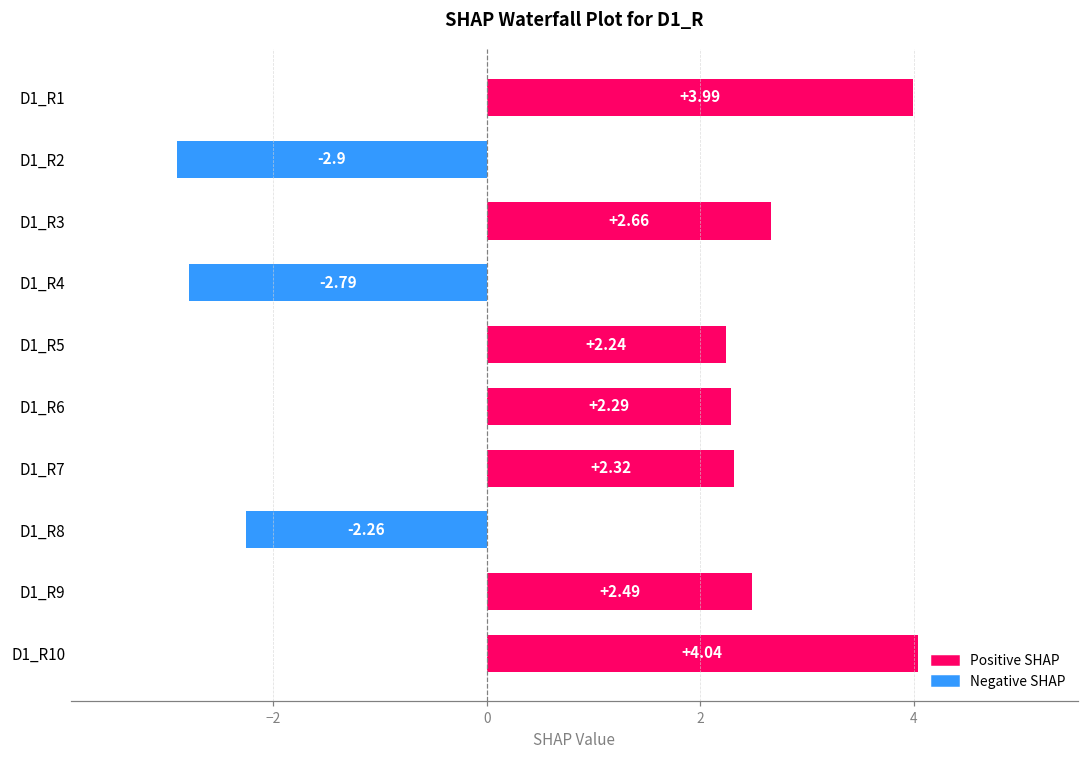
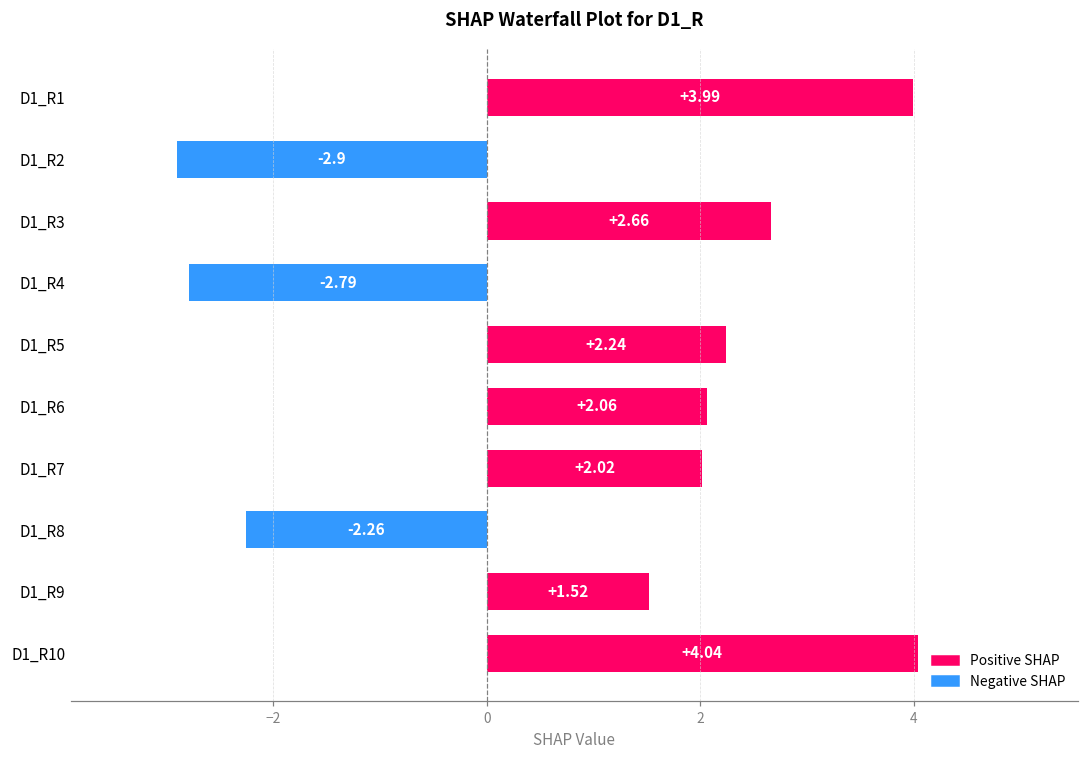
  {
    "D1_R1": "+3.99",
    "D1_R2": "-2.9",
    "D1_R3": "+2.66",
    "D1_R4": "-2.79",
    "D1_R5": "+2.24",
-   "D1_R6": "+2.29",
-   "D1_R7": "+2.32",
+   "D1_R6": "+2.06",
+   "D1_R7": "+2.02",
    "D1_R8": "-2.26",
-   "D1_R9": "+2.49",
+   "D1_R9": "+1.52",
    "D1_R10": "+4.04"
  }
